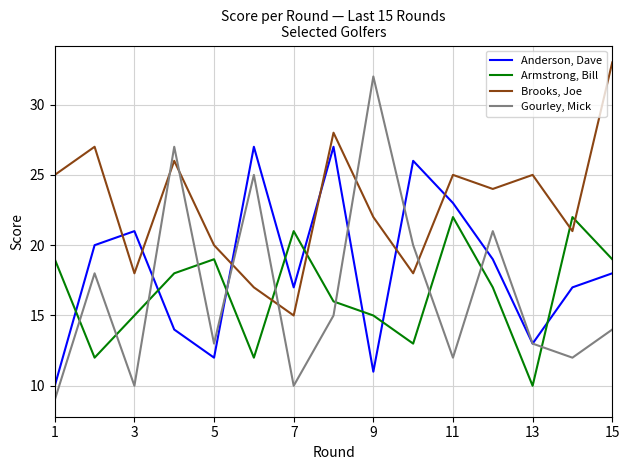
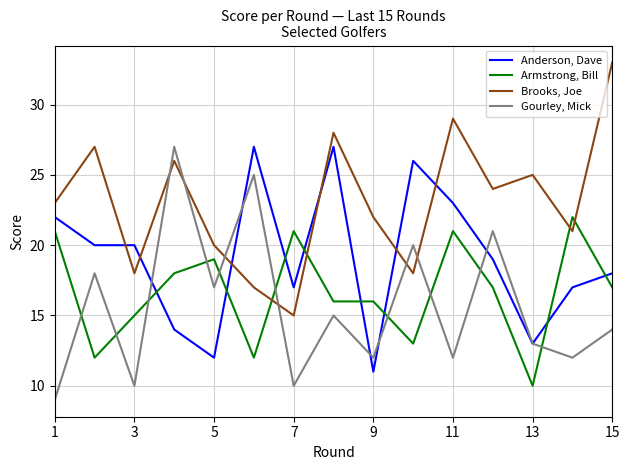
  {
    "Anderson, Dave": {
-     "1": 10,
-     "3": 21,
+     "1": 22,
+     "3": 20,
      "5": 12,
      "7": 17,
      "9": 11,
      "11": 23,
      "15": 18
    },
    "Armstrong, Bill": {
-     "1": 19,
+     "1": 21,
      "3": 15,
      "5": 19,
      "7": 21,
-     "9": 15,
-     "11": 22,
+     "9": 16,
+     "11": 21,
      "13": 10,
-     "15": 19
+     "15": 17
    },
    "Brooks, Joe": {
-     "1": 25,
+     "1": 23,
      "3": 18,
      "5": 20,
      "7": 15,
      "9": 22,
-     "11": 25,
+     "11": 29,
      "13": 25,
      "15": 33
    },
    "Gourley, Mick": {
      "1": 9,
      "3": 10,
-     "5": 13,
+     "5": 17,
      "7": 10,
-     "9": 32,
+     "9": 12,
      "11": 12,
      "15": 14
    }
  }
